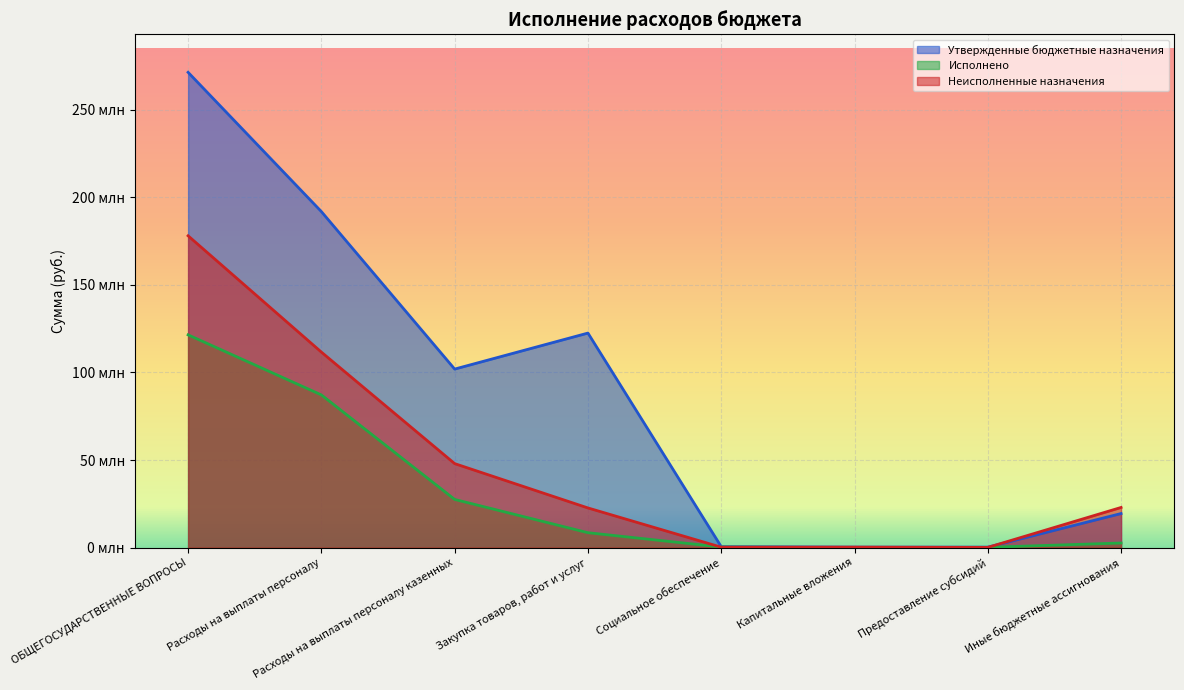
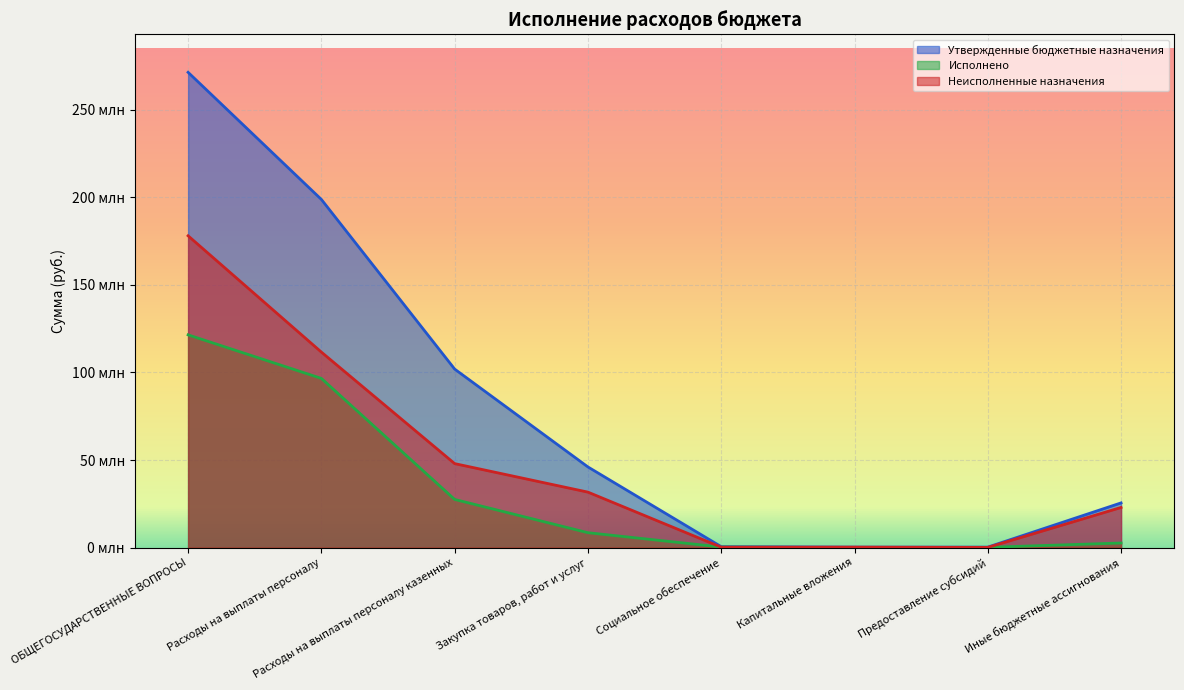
  {
    "Утвержденные бюджетные назначения": {
      "ОБЩЕГОСУДАРСТВЕННЫЕ ВОПРОСЫ": "271 млн",
-     "Расходы на выплаты персоналу": "192 млн",
+     "Расходы на выплаты персоналу": "199 млн",
      "Расходы на выплаты персоналу казенных": "102 млн",
-     "Закупка товаров, работ и услуг": "122 млн",
-     "Иные бюджетные ассигнования": "19 млн"
+     "Закупка товаров, работ и услуг": "46 млн",
+     "Иные бюджетные ассигнования": "26 млн"
    },
    "Исполнено": {
      "ОБЩЕГОСУДАРСТВЕННЫЕ ВОПРОСЫ": "121 млн",
-     "Расходы на выплаты персоналу": "87 млн",
+     "Расходы на выплаты персоналу": "97 млн",
      "Расходы на выплаты персоналу казенных": "27 млн",
      "Закупка товаров, работ и услуг": "8 млн",
      "Иные бюджетные ассигнования": "3 млн"
    },
    "Неисполненные назначения": {
      "ОБЩЕГОСУДАРСТВЕННЫЕ ВОПРОСЫ": "178 млн",
      "Расходы на выплаты персоналу": "112 млн",
      "Расходы на выплаты персоналу казенных": "48 млн",
-     "Закупка товаров, работ и услуг": "23 млн",
+     "Закупка товаров, работ и услуг": "32 млн",
      "Иные бюджетные ассигнования": "23 млн"
    }
  }
